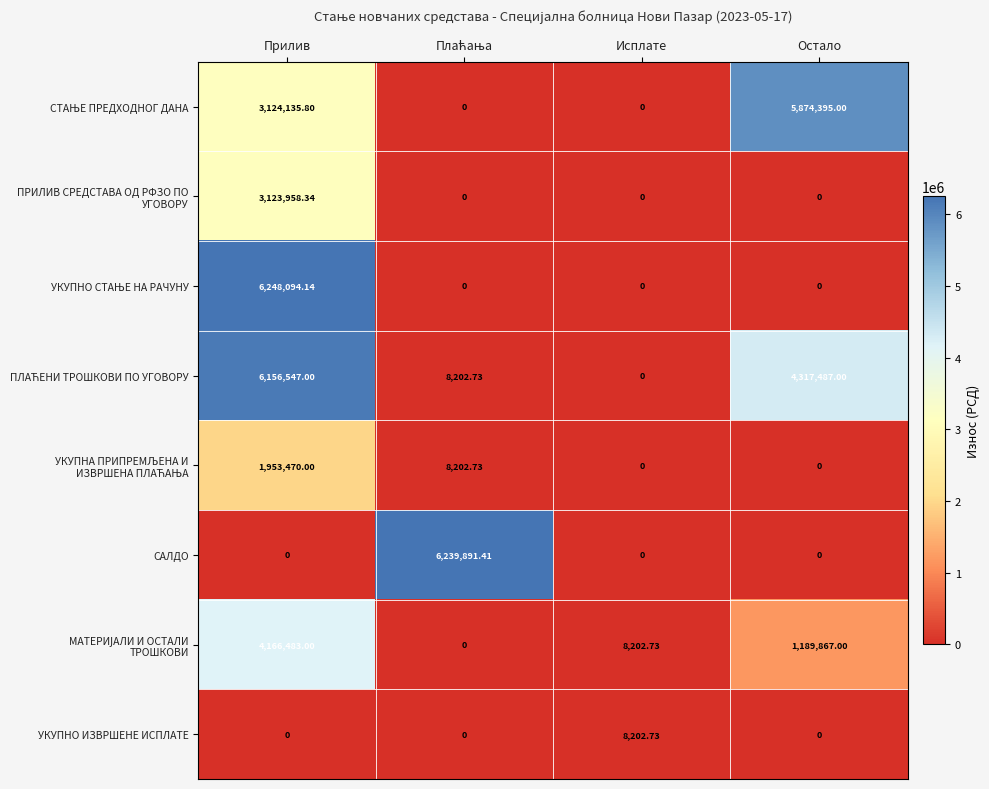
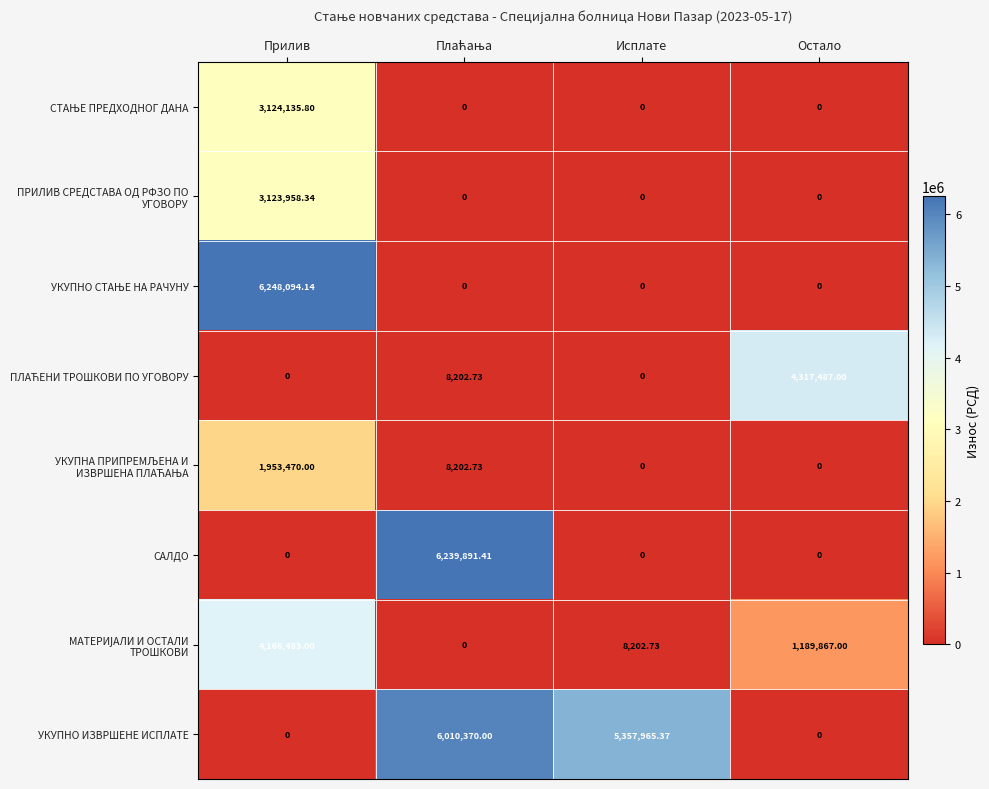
  {
    "СТАЊЕ ПРЕДХОДНОГ ДАНА": {
      "Прилив": "3,124,135.80",
      "Плаћања": "0",
      "Исплате": "0",
-     "Остало": "5,874,395.00"
+     "Остало": "0"
    },
    "ПРИЛИВ СРЕДСТАВА ОД РФЗО ПО УГОВОРУ": {
      "Прилив": "3,123,958.34",
      "Плаћања": "0",
      "Исплате": "0",
      "Остало": "0"
    },
    "УКУПНО СТАЊЕ НА РАЧУНУ": {
      "Прилив": "6,248,094.14",
      "Плаћања": "0",
      "Исплате": "0",
      "Остало": "0"
    },
    "ПЛАЋЕНИ ТРОШКОВИ ПО УГОВОРУ": {
-     "Прилив": "6,156,547.00",
+     "Прилив": "0",
      "Плаћања": "8,202.73",
      "Исплате": "0"
    },
    "УКУПНА ПРИПРЕМЉЕНА И ИЗВРШЕНА ПЛАЋАЊА": {
      "Прилив": "1,953,470.00",
      "Плаћања": "8,202.73",
      "Исплате": "0",
      "Остало": "0"
    },
    "САЛДО": {
      "Прилив": "0",
      "Плаћања": "6,239,891.41",
      "Исплате": "0",
      "Остало": "0"
    },
    "МАТЕРИЈАЛИ И ОСТАЛИ ТРОШКОВИ": {
      "Плаћања": "0",
      "Исплате": "8,202.73",
      "Остало": "1,189,867.00"
    },
    "УКУПНО ИЗВРШЕНЕ ИСПЛАТЕ": {
      "Прилив": "0",
-     "Плаћања": "0",
-     "Исплате": "8,202.73",
+     "Плаћања": "6,010,370.00",
+     "Исплате": "5,357,965.37",
      "Остало": "0"
    }
  }
